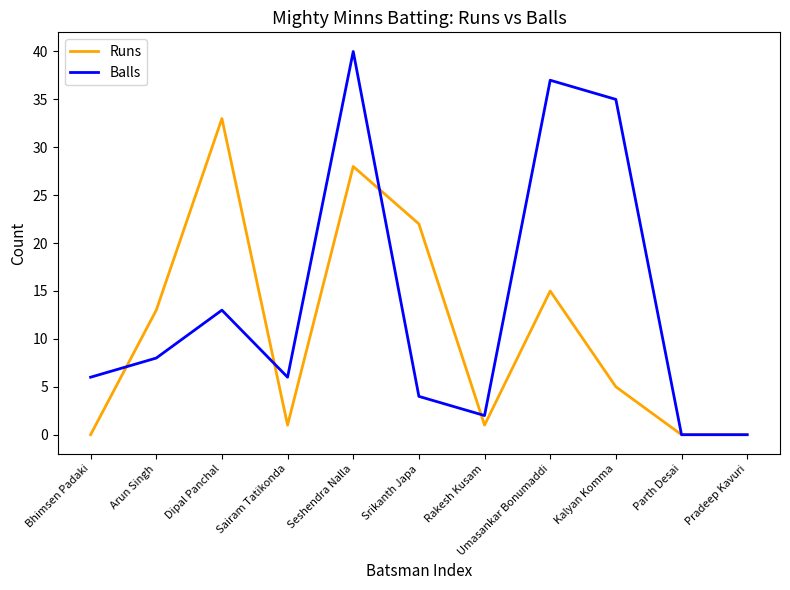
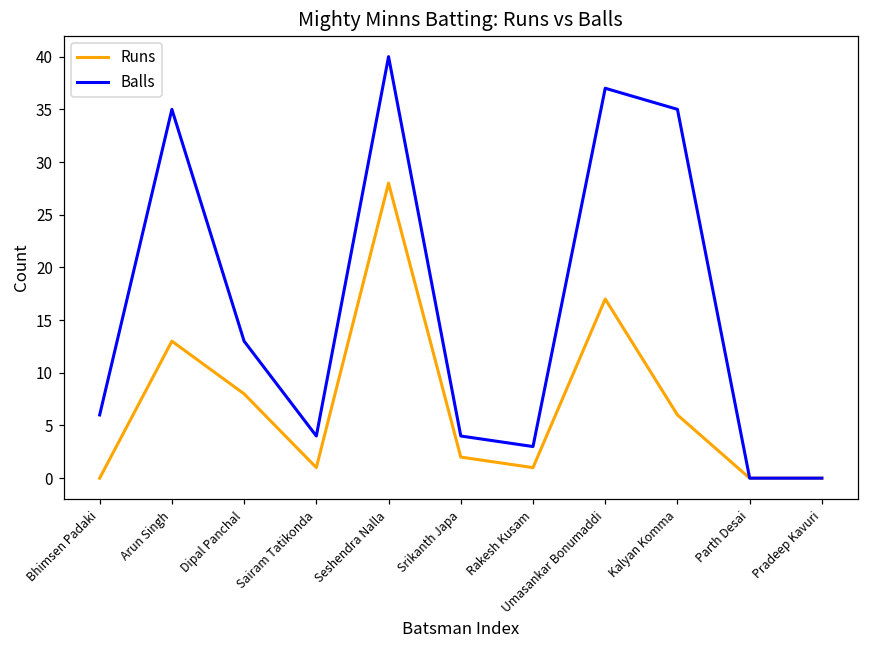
  {
    "Runs": {
      "Bhimsen Padaki": 0,
      "Arun Singh": 13,
-     "Dipal Panchal": 33,
+     "Dipal Panchal": 8,
      "Sairam Tatikonda": 1,
      "Seshendra Nalla": 28,
-     "Srikanth Japa": 22,
+     "Srikanth Japa": 2,
      "Rakesh Kusam": 1,
-     "Umasankar Bonumaddi": 15,
-     "Kalyan Komma": 5
+     "Umasankar Bonumaddi": 17,
+     "Kalyan Komma": 6
    },
    "Balls": {
      "Bhimsen Padaki": 6,
-     "Arun Singh": 8,
+     "Arun Singh": 35,
      "Dipal Panchal": 13,
-     "Sairam Tatikonda": 6,
+     "Sairam Tatikonda": 4,
      "Seshendra Nalla": 40,
      "Srikanth Japa": 4,
-     "Rakesh Kusam": 2,
+     "Rakesh Kusam": 3,
      "Umasankar Bonumaddi": 37,
      "Kalyan Komma": 35
    }
  }
